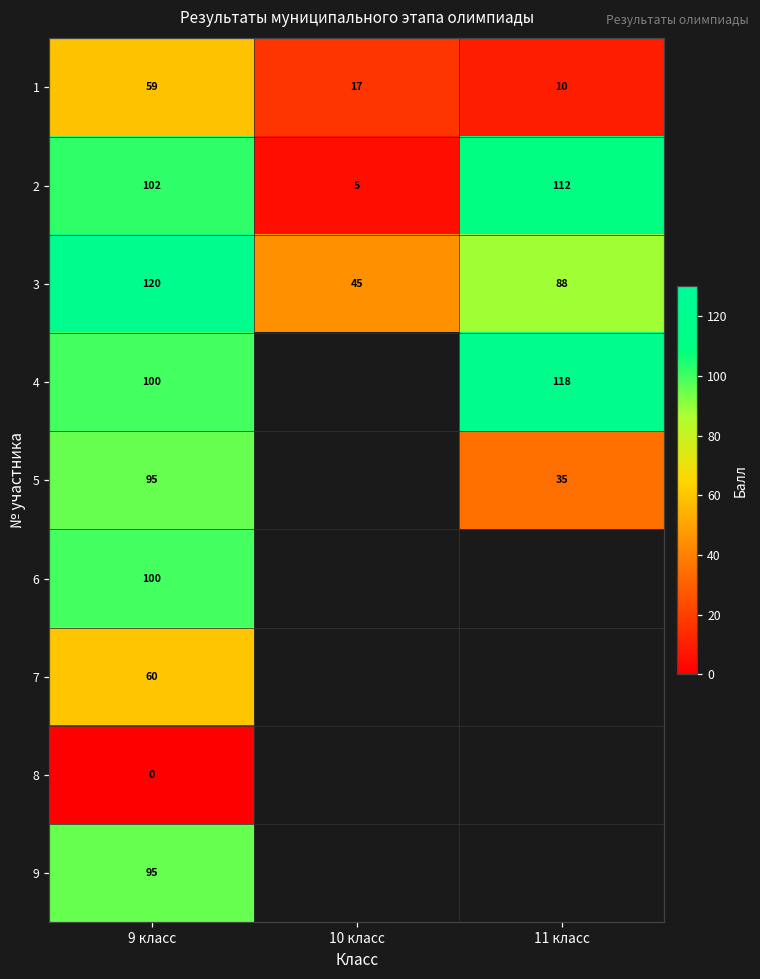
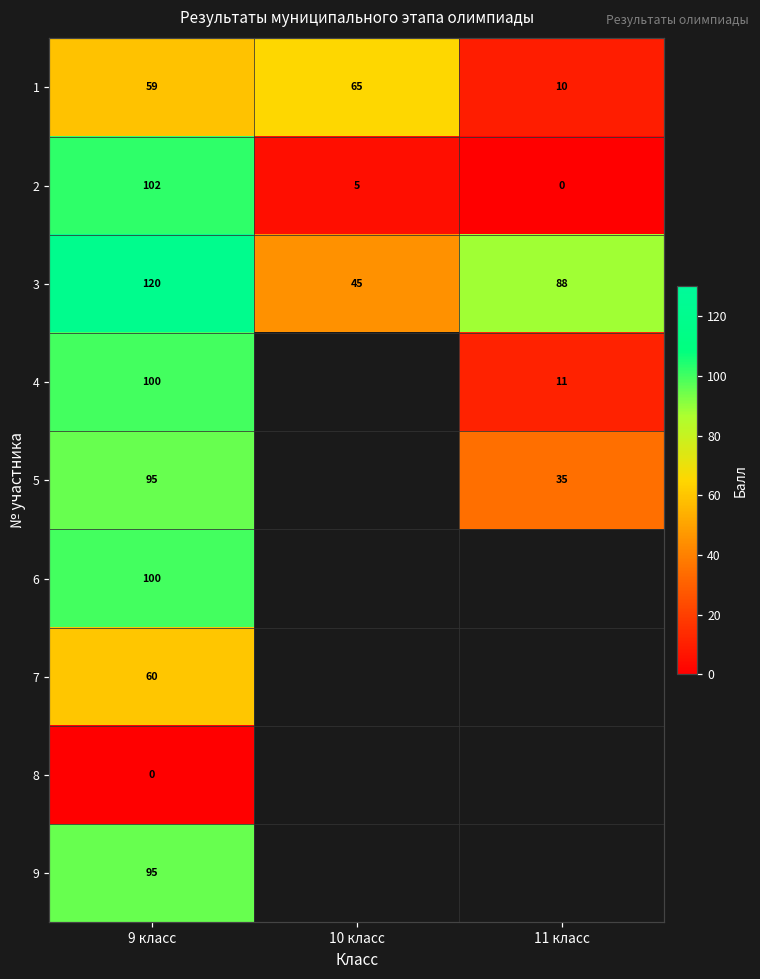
  {
    "1": {
      "9 класс": 59,
-     "10 класс": 17,
+     "10 класс": 65,
      "11 класс": 10
    },
    "2": {
      "9 класс": 102,
      "10 класс": 5,
-     "11 класс": 112
+     "11 класс": 0
    },
    "3": {
      "9 класс": 120,
      "10 класс": 45,
      "11 класс": 88
    },
    "4": {
      "9 класс": 100,
-     "11 класс": 118
+     "11 класс": 11
    },
    "5": {
      "9 класс": 95,
      "11 класс": 35
    },
    "6": {
      "9 класс": 100
    },
    "7": {
      "9 класс": 60
    },
    "8": {
      "9 класс": 0
    },
    "9": {
      "9 класс": 95
    }
  }
